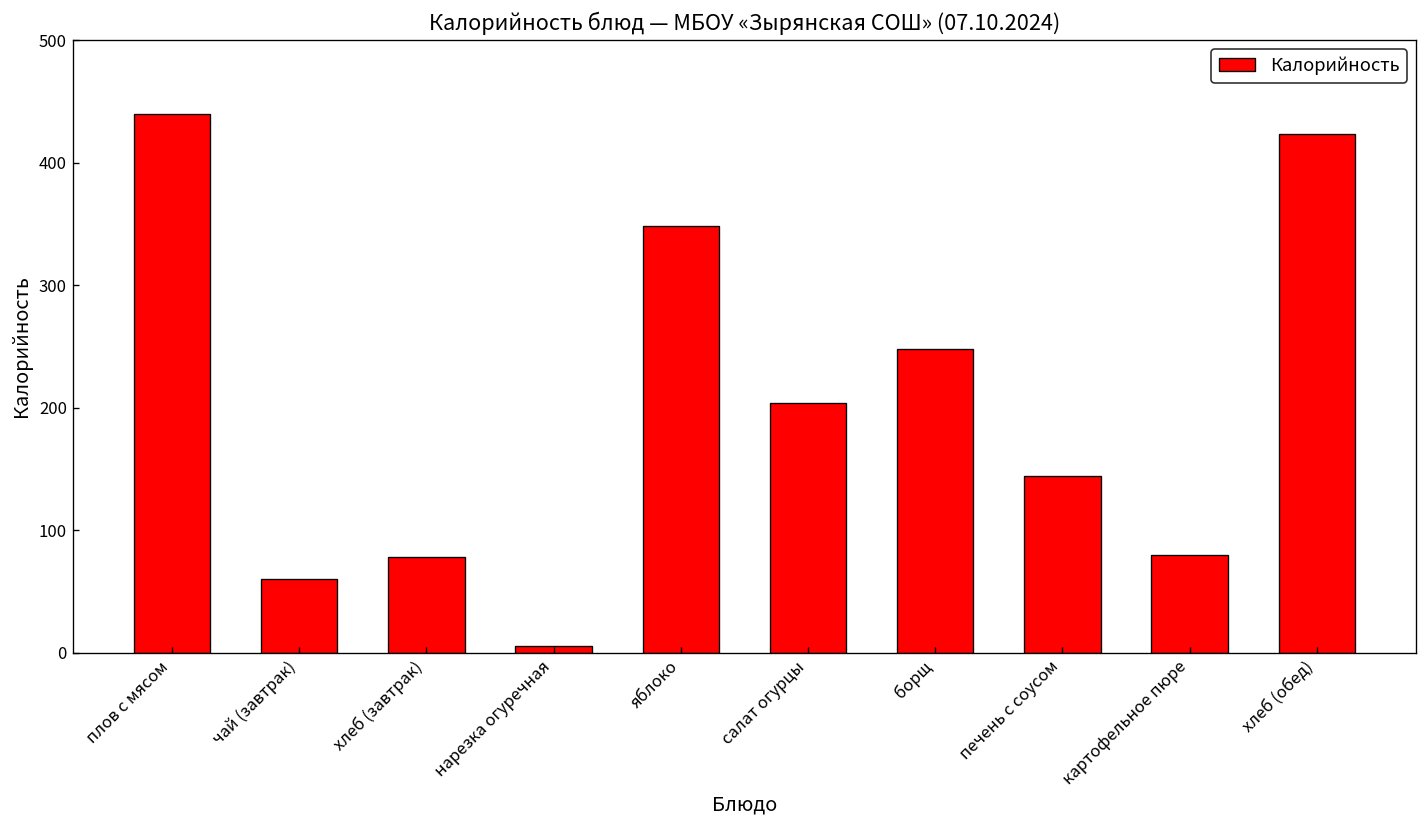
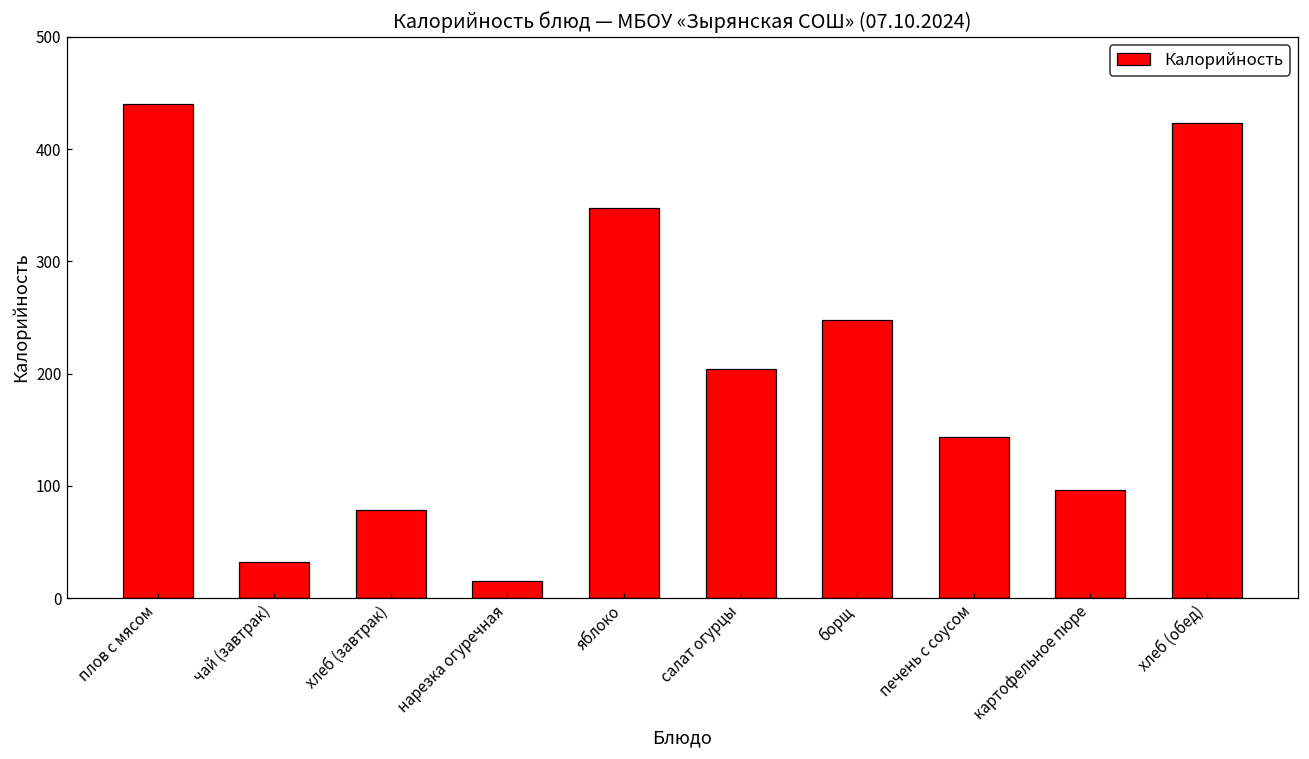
  {
    "плов с мясом": 440,
-   "чай (завтрак)": 60,
+   "чай (завтрак)": 32,
    "хлеб (завтрак)": 78,
-   "нарезка огуречная": 5,
+   "нарезка огуречная": 15,
    "яблоко": 348,
    "салат огурцы": 204,
    "борщ": 248,
    "печень с соусом": 144,
-   "картофельное пюре": 80,
+   "картофельное пюре": 96,
    "хлеб (обед)": 424
  }
